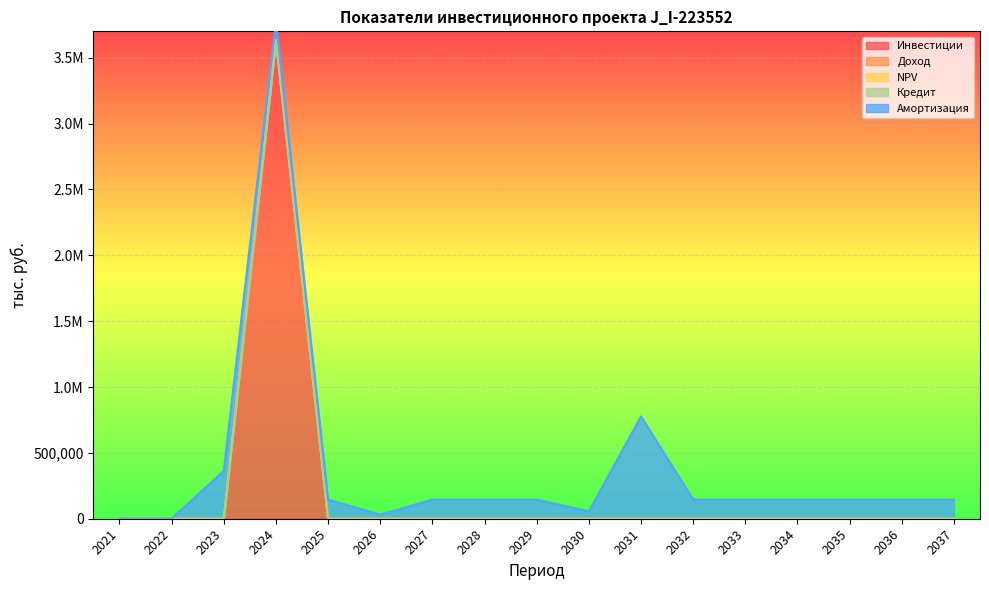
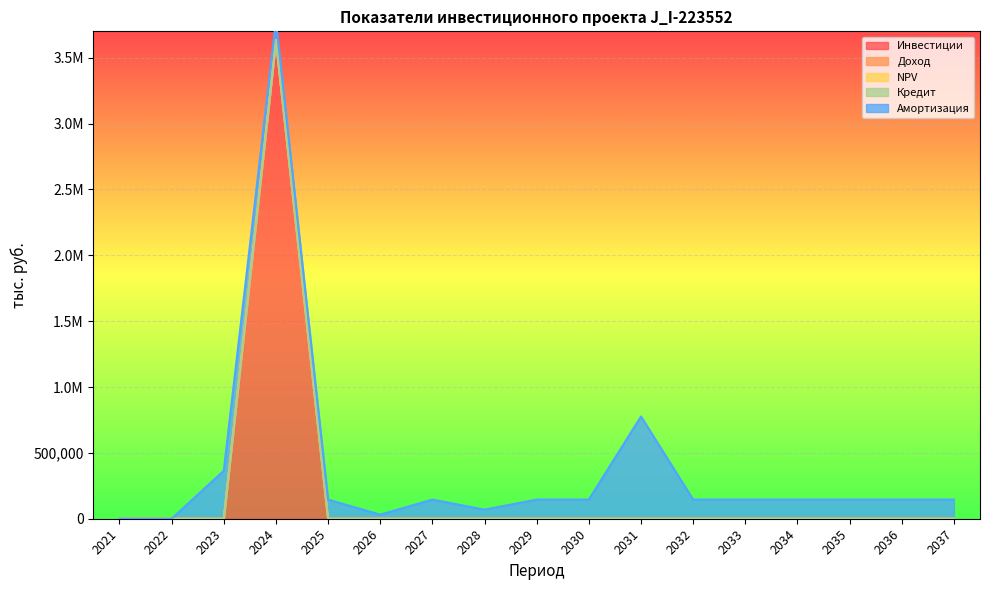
  {
    "Кредит": {
      "2023": "0",
      "2024": "3,630,000",
      "2025": "0",
      "2026": "0",
      "2027": "0",
      "2028": "0",
      "2029": "0",
      "2030": "0",
      "2031": "0",
      "2032": "0",
      "2033": "0",
      "2034": "0",
      "2035": "0",
      "2036": "0",
      "2037": "0"
    },
    "Амортизация": {
      "2023": "360,000",
      "2025": "150,000",
      "2026": "30,000",
      "2027": "150,000",
-     "2028": "150,000",
+     "2028": "70,000",
      "2029": "150,000",
-     "2030": "60,000",
+     "2030": "150,000",
      "2031": "780,000",
      "2032": "150,000",
      "2033": "150,000",
      "2034": "150,000",
      "2035": "150,000",
      "2036": "150,000",
      "2037": "150,000"
    }
  }
